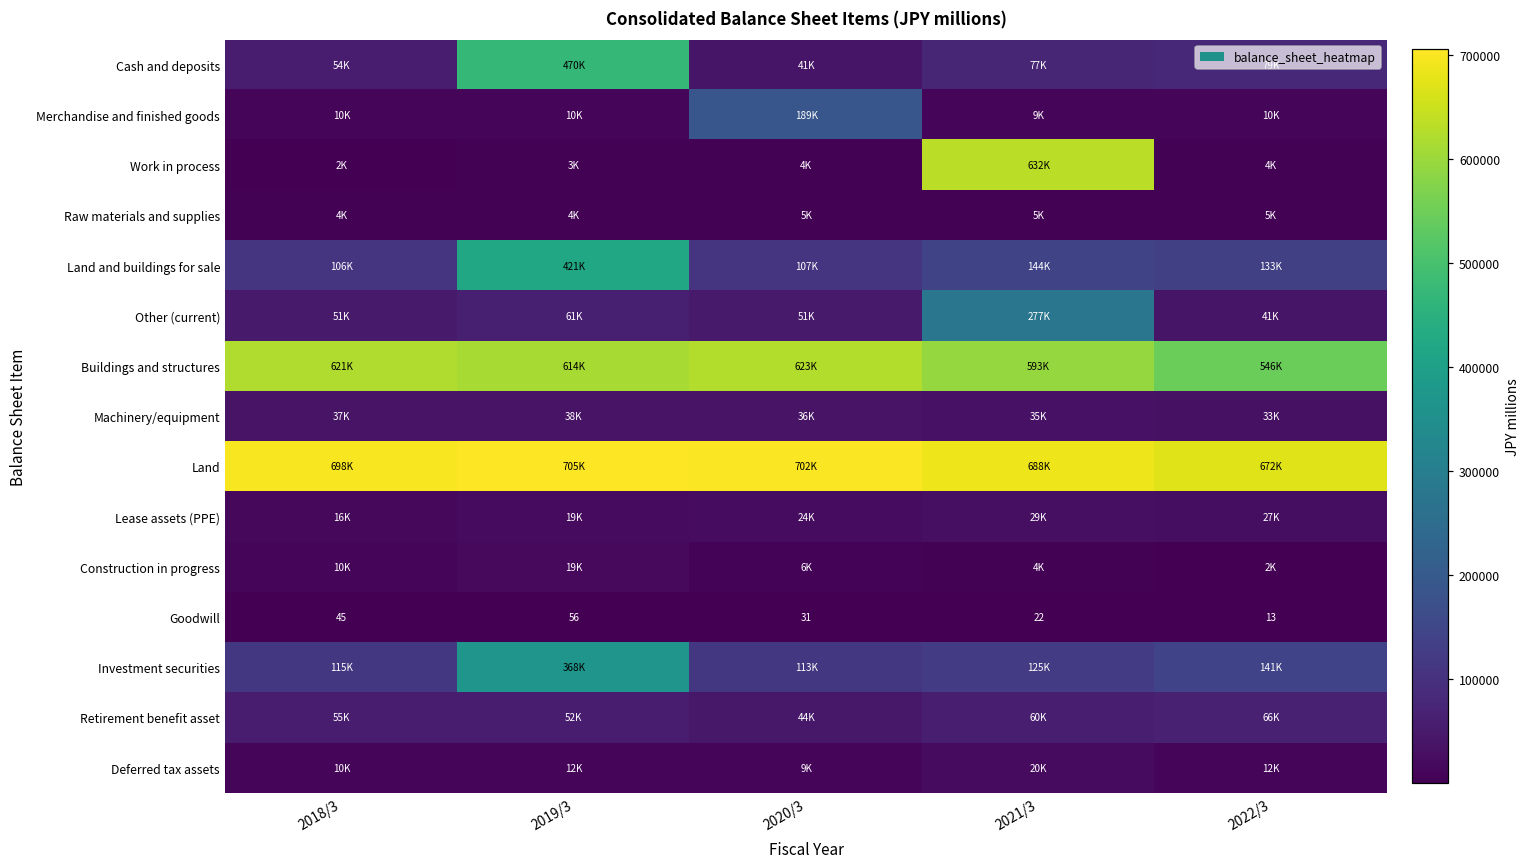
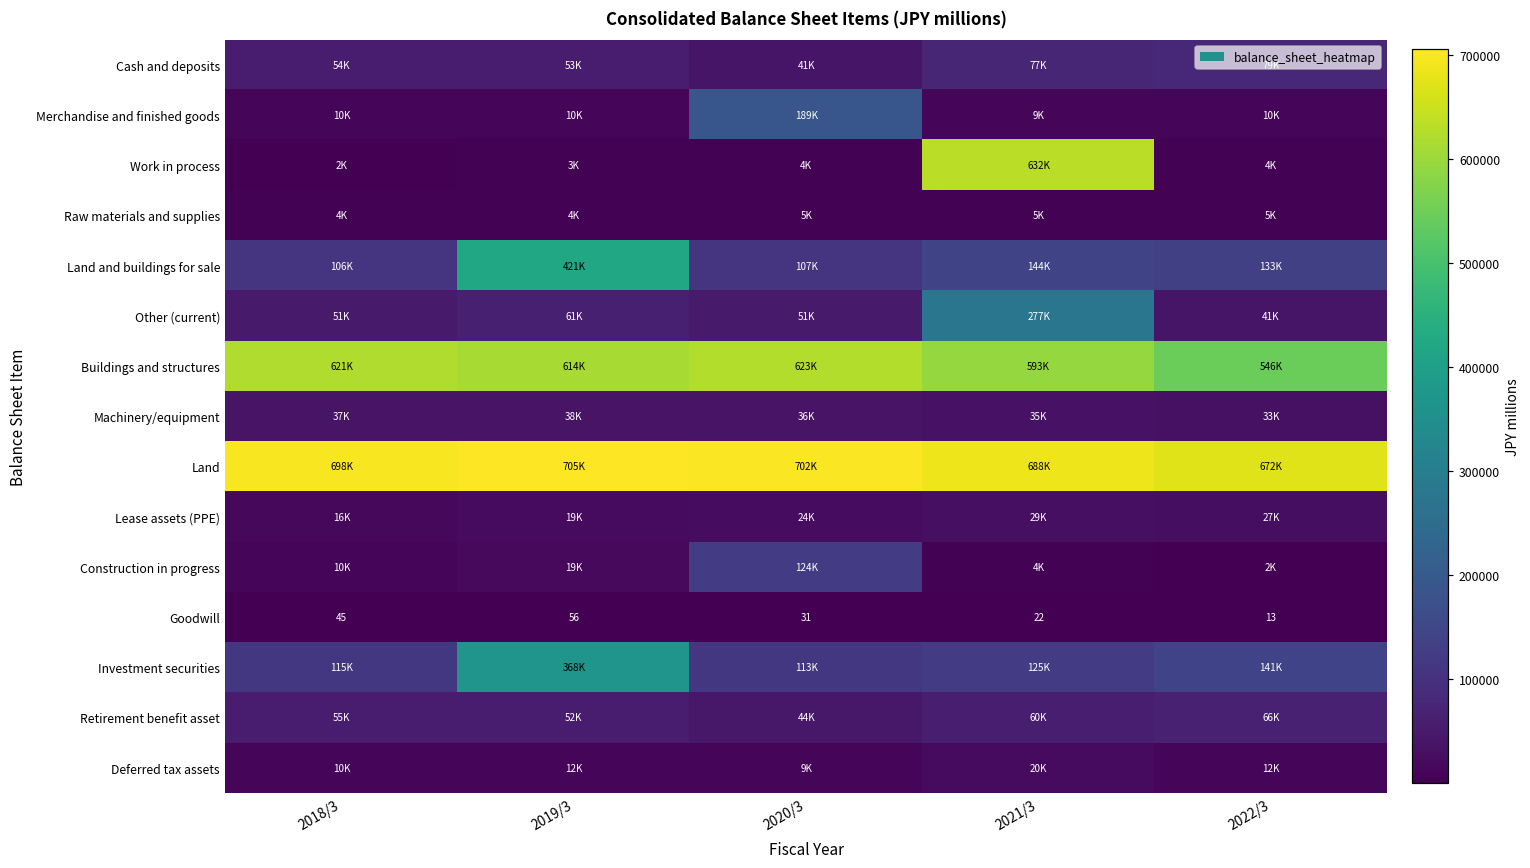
  {
    "Cash and deposits": {
      "2018/3": "54K",
-     "2019/3": "470K",
+     "2019/3": "53K",
      "2020/3": "41K",
      "2021/3": "77K"
    },
    "Merchandise and finished goods": {
      "2018/3": "10K",
      "2019/3": "10K",
      "2020/3": "189K",
      "2021/3": "9K",
      "2022/3": "10K"
    },
    "Work in process": {
      "2018/3": "2K",
      "2019/3": "3K",
      "2020/3": "4K",
      "2021/3": "632K",
      "2022/3": "4K"
    },
    "Raw materials and supplies": {
      "2018/3": "4K",
      "2019/3": "4K",
      "2020/3": "5K",
      "2021/3": "5K",
      "2022/3": "5K"
    },
    "Land and buildings for sale": {
      "2018/3": "106K",
      "2019/3": "421K",
      "2020/3": "107K",
      "2021/3": "144K",
      "2022/3": "133K"
    },
    "Other (current)": {
      "2018/3": "51K",
      "2019/3": "61K",
      "2020/3": "51K",
      "2021/3": "277K",
      "2022/3": "41K"
    },
    "Buildings and structures": {
      "2018/3": "621K",
      "2019/3": "614K",
      "2020/3": "623K",
      "2021/3": "593K",
      "2022/3": "546K"
    },
    "Machinery/equipment": {
      "2018/3": "37K",
      "2019/3": "38K",
      "2020/3": "36K",
      "2021/3": "35K",
      "2022/3": "33K"
    },
    "Land": {
      "2018/3": "698K",
      "2019/3": "705K",
      "2020/3": "702K",
      "2021/3": "688K",
      "2022/3": "672K"
    },
    "Lease assets (PPE)": {
      "2018/3": "16K",
      "2019/3": "19K",
      "2020/3": "24K",
      "2021/3": "29K",
      "2022/3": "27K"
    },
    "Construction in progress": {
      "2018/3": "10K",
      "2019/3": "19K",
-     "2020/3": "6K",
+     "2020/3": "124K",
      "2021/3": "4K",
      "2022/3": "2K"
    },
    "Goodwill": {
      "2018/3": "45",
      "2019/3": "56",
      "2020/3": "31",
      "2021/3": "22",
      "2022/3": "13"
    },
    "Investment securities": {
      "2018/3": "115K",
      "2019/3": "368K",
      "2020/3": "113K",
      "2021/3": "125K",
      "2022/3": "141K"
    },
    "Retirement benefit asset": {
      "2018/3": "55K",
      "2019/3": "52K",
      "2020/3": "44K",
      "2021/3": "60K",
      "2022/3": "66K"
    },
    "Deferred tax assets": {
      "2018/3": "10K",
      "2019/3": "12K",
      "2020/3": "9K",
      "2021/3": "20K",
      "2022/3": "12K"
    }
  }
